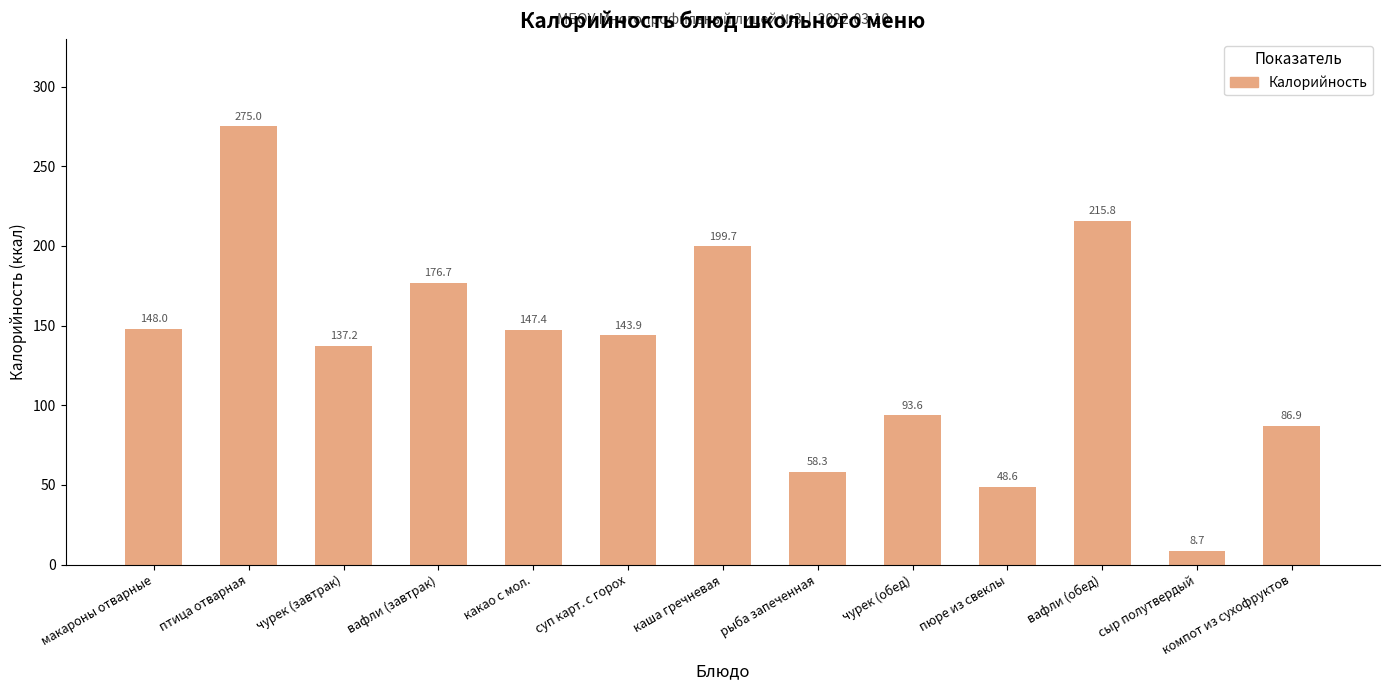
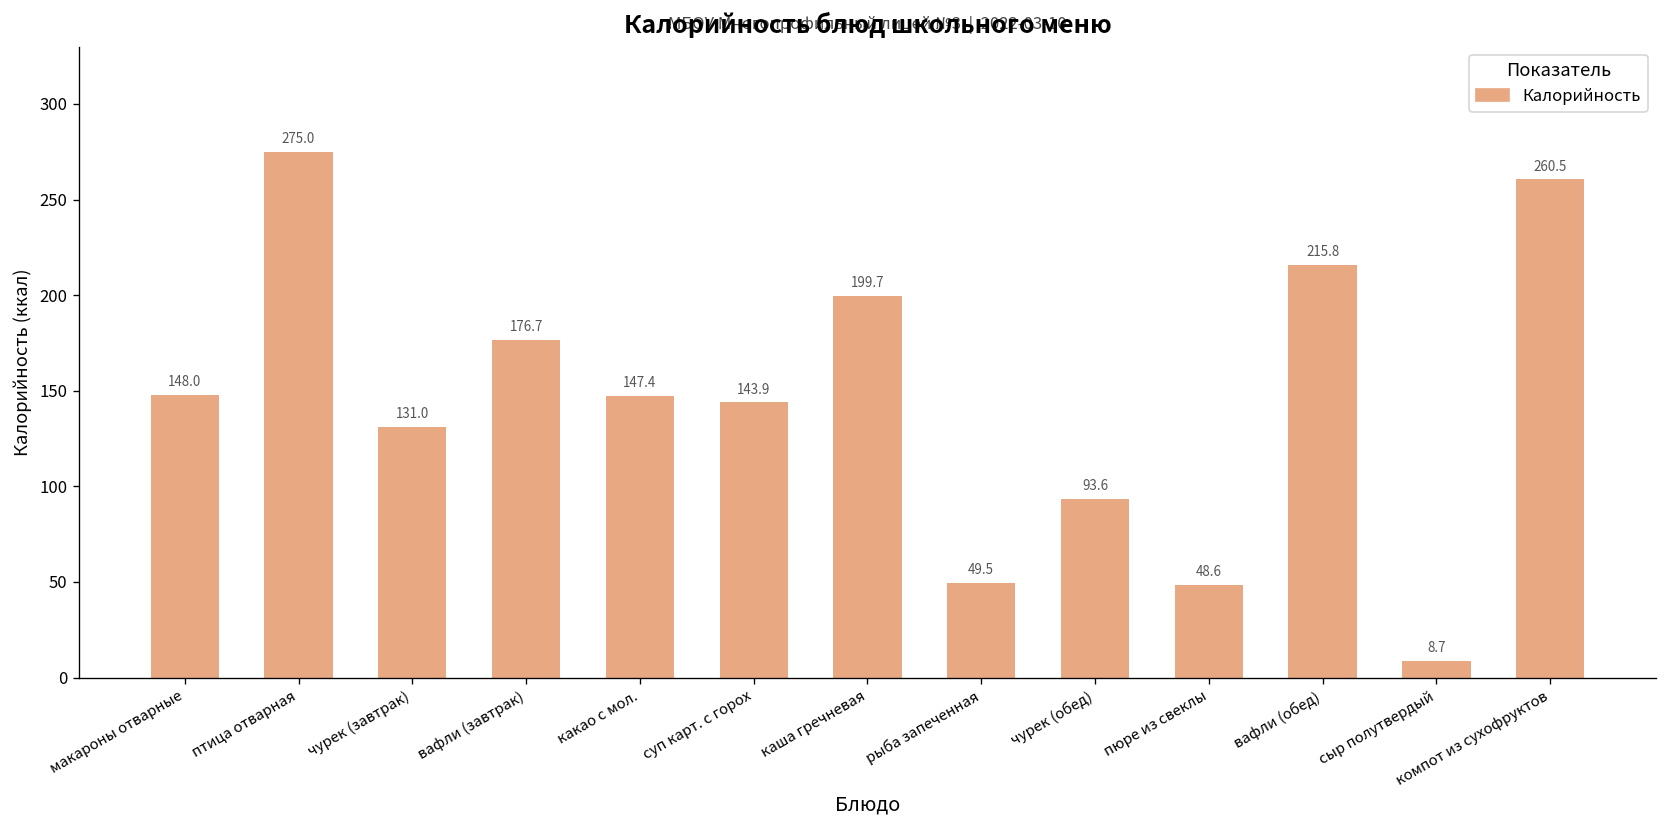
  {
    "макароны отварные": 148.0,
    "птица отварная": 275.0,
-   "чурек (завтрак)": 137.2,
+   "чурек (завтрак)": 131.0,
    "вафли (завтрак)": 176.7,
    "какао с мол.": 147.4,
    "суп карт. с горох": 143.9,
    "каша гречневая": 199.7,
-   "рыба запеченная": 58.3,
+   "рыба запеченная": 49.5,
    "чурек (обед)": 93.6,
    "пюре из свеклы": 48.6,
    "вафли (обед)": 215.8,
    "сыр полутвердый": 8.7,
-   "компот из сухофруктов": 86.9
+   "компот из сухофруктов": 260.5
  }
